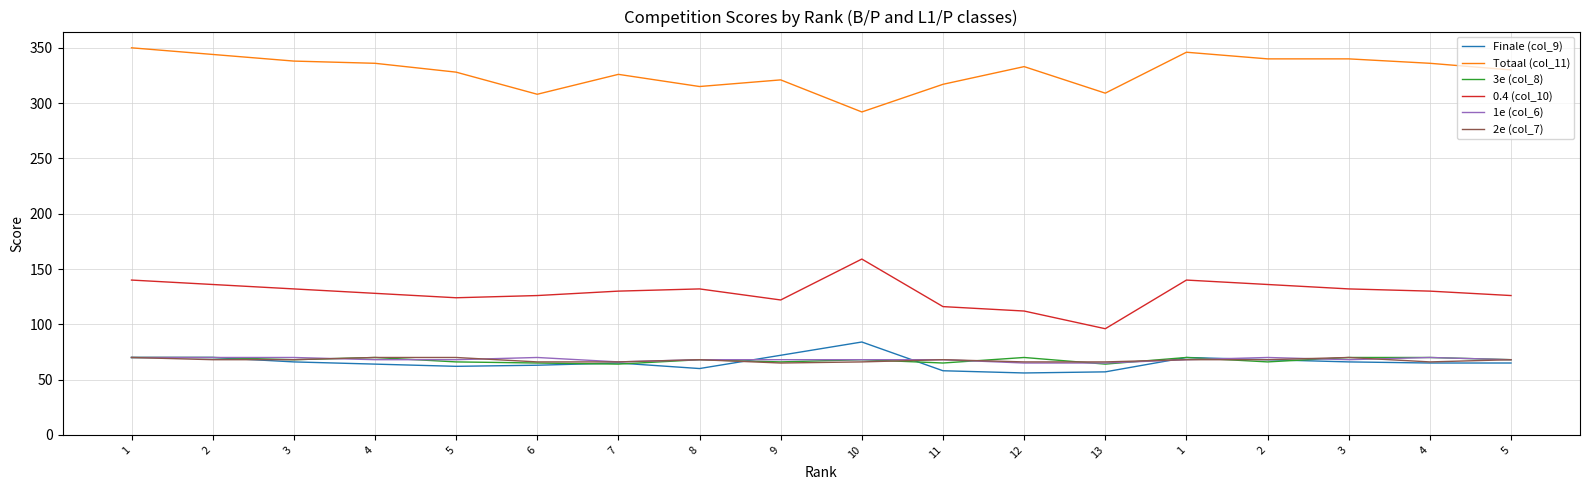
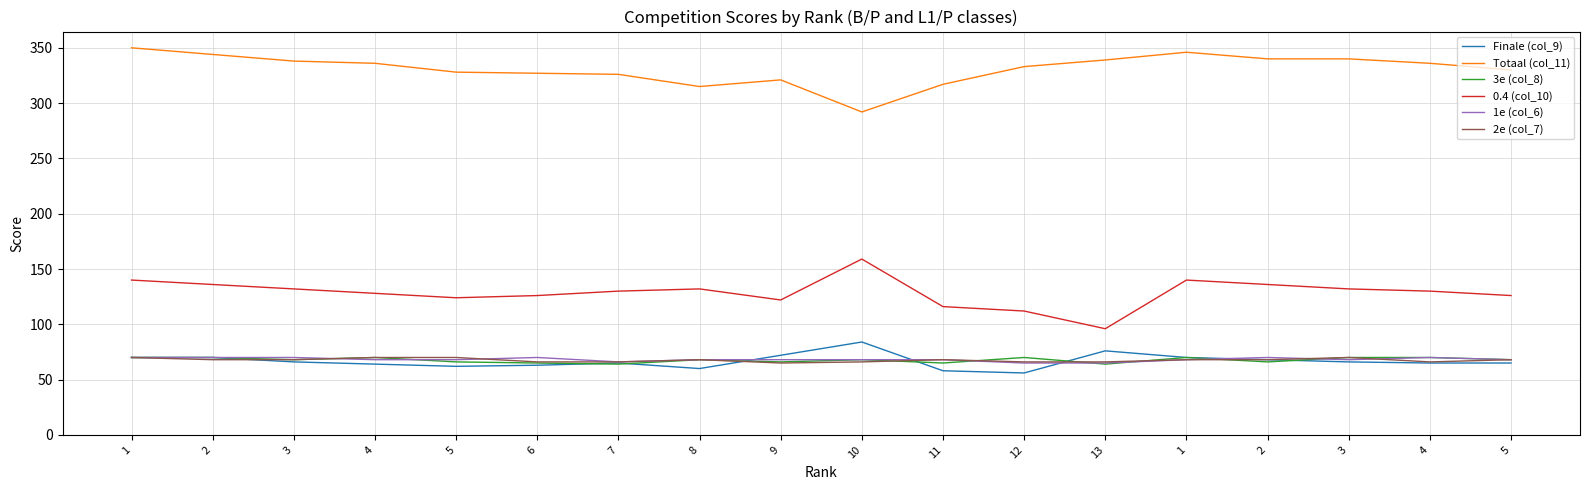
  {
    "Finale (col_9)": {
      "8": 60,
      "9": 72,
      "10": 84,
      "11": 58,
      "12": 56,
-     "13": 57
+     "13": 76
    },
    "Totaal (col_11)": {
-     "6": 308,
+     "6": 327,
      "7": 326,
      "8": 315,
      "9": 321,
      "10": 292,
      "11": 317,
      "12": 333,
-     "13": 309
+     "13": 339
    },
    "3e (col_8)": {
      "11": 65,
      "12": 70
    },
    "0.4 (col_10)": {
      "6": 126,
      "7": 130,
      "8": 132,
      "9": 122,
      "10": 159,
      "11": 116,
      "12": 112,
      "13": 96
    },
    "1e (col_6)": {
      "6": 70
    }
  }
